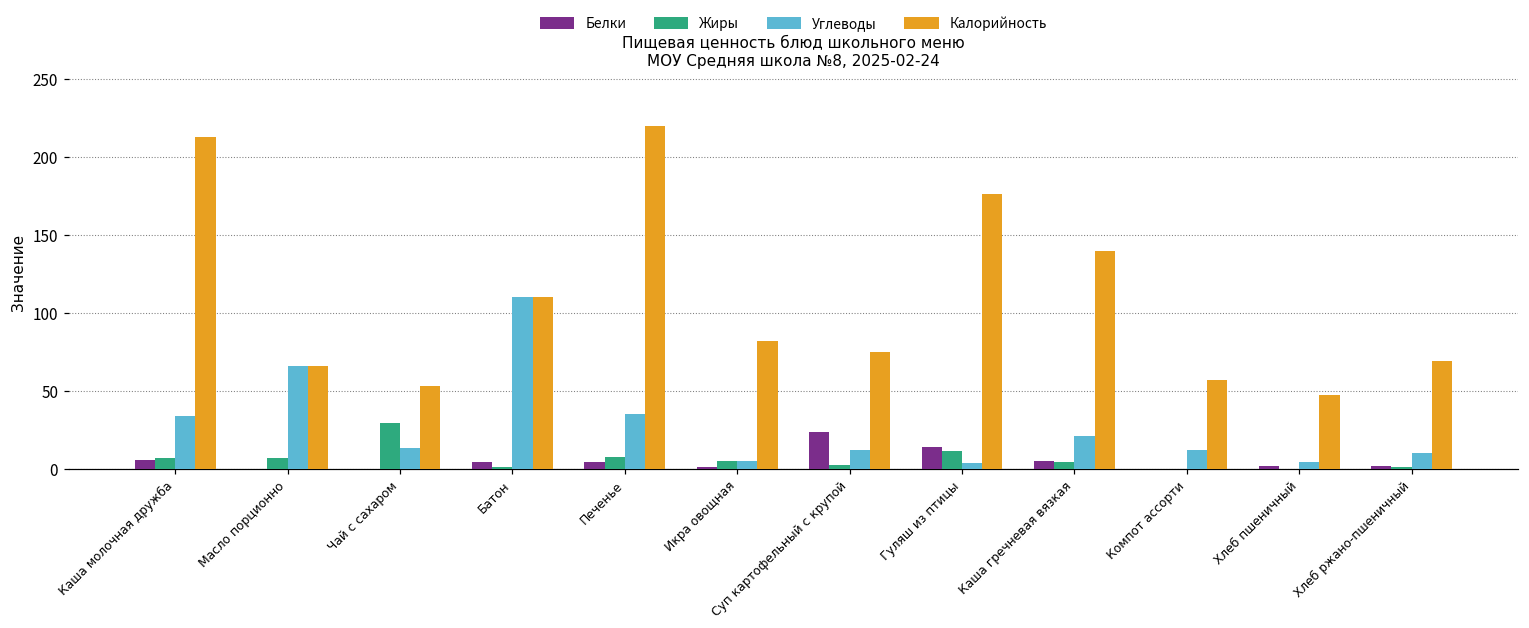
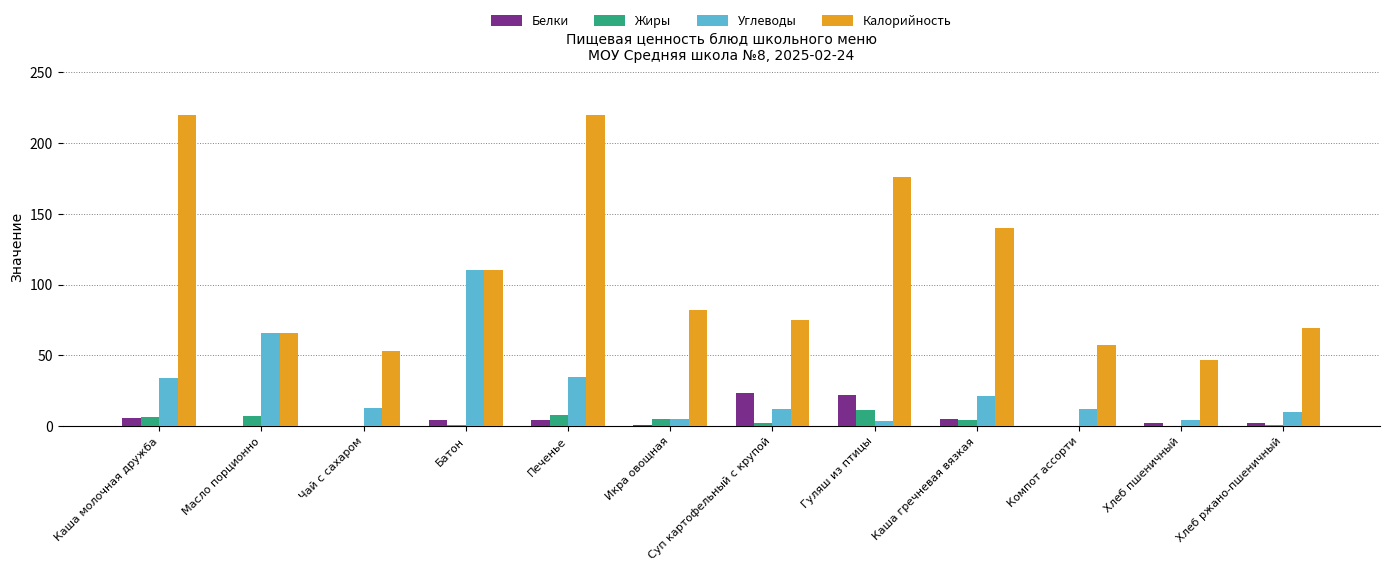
  {
    "Белки": {
      "Каша молочная дружба": 6,
      "Масло порционно": 0,
      "Чай с сахаром": 0,
      "Батон": 4,
      "Печенье": 4,
      "Суп картофельный с крупой": 23,
-     "Гуляш из птицы": 14,
+     "Гуляш из птицы": 22,
      "Каша гречневая вязкая": 5,
      "Компот ассорти": 0,
      "Хлеб пшеничный": 2,
      "Хлеб ржано-пшеничный": 2
    },
    "Жиры": {
      "Каша молочная дружба": 7,
      "Масло порционно": 7,
-     "Чай с сахаром": 29,
+     "Чай с сахаром": 0,
      "Печенье": 8,
      "Икра овощная": 5,
      "Суп картофельный с крупой": 2,
      "Гуляш из птицы": 11,
      "Каша гречневая вязкая": 4,
      "Компот ассорти": 0,
      "Хлеб пшеничный": 0
    },
    "Углеводы": {
      "Каша молочная дружба": 34,
      "Масло порционно": 66,
      "Чай с сахаром": 13,
      "Батон": 110,
      "Печенье": 35,
      "Икра овощная": 5,
      "Суп картофельный с крупой": 12,
      "Гуляш из птицы": 4,
      "Каша гречневая вязкая": 21,
      "Компот ассорти": 12,
      "Хлеб пшеничный": 4,
      "Хлеб ржано-пшеничный": 10
    },
    "Калорийность": {
-     "Каша молочная дружба": 213,
+     "Каша молочная дружба": 220,
      "Масло порционно": 66,
      "Чай с сахаром": 53,
      "Батон": 110,
      "Печенье": 220,
      "Икра овощная": 82,
      "Суп картофельный с крупой": 75,
      "Гуляш из птицы": 176,
      "Каша гречневая вязкая": 140,
      "Компот ассорти": 57,
      "Хлеб пшеничный": 47,
      "Хлеб ржано-пшеничный": 69
    }
  }
